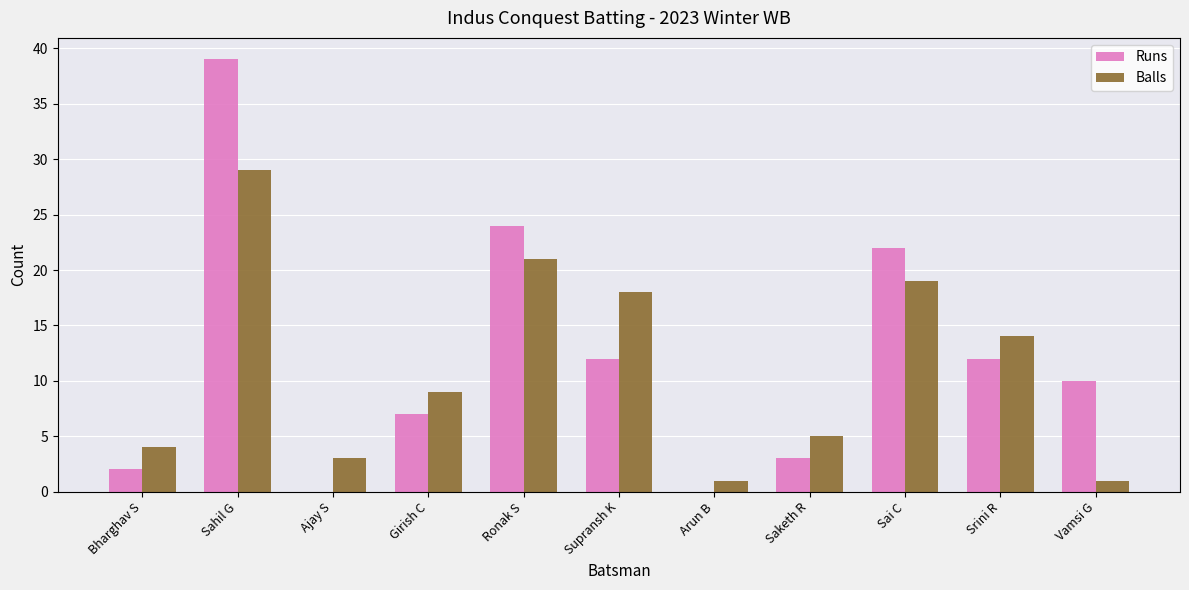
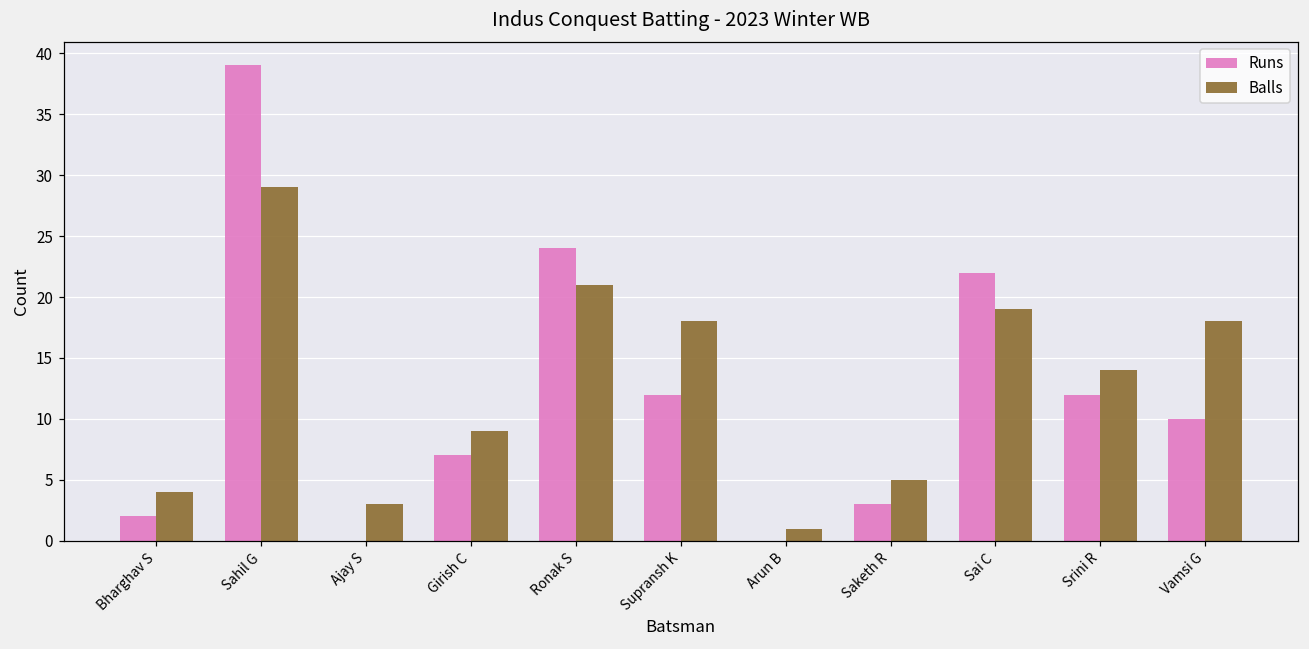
  {
    "Runs": {
      "Bharghav S": 2,
      "Sahil G": 39,
      "Ajay S": 0,
      "Girish C": 7,
      "Ronak S": 24,
      "Supransh K": 12,
      "Arun B": 0,
      "Saketh R": 3,
      "Sai C": 22,
      "Srini R": 12,
      "Vamsi G": 10
    },
    "Balls": {
      "Bharghav S": 4,
      "Sahil G": 29,
      "Ajay S": 3,
      "Girish C": 9,
      "Ronak S": 21,
      "Supransh K": 18,
      "Arun B": 1,
      "Saketh R": 5,
      "Sai C": 19,
      "Srini R": 14,
-     "Vamsi G": 1
+     "Vamsi G": 18
    }
  }
